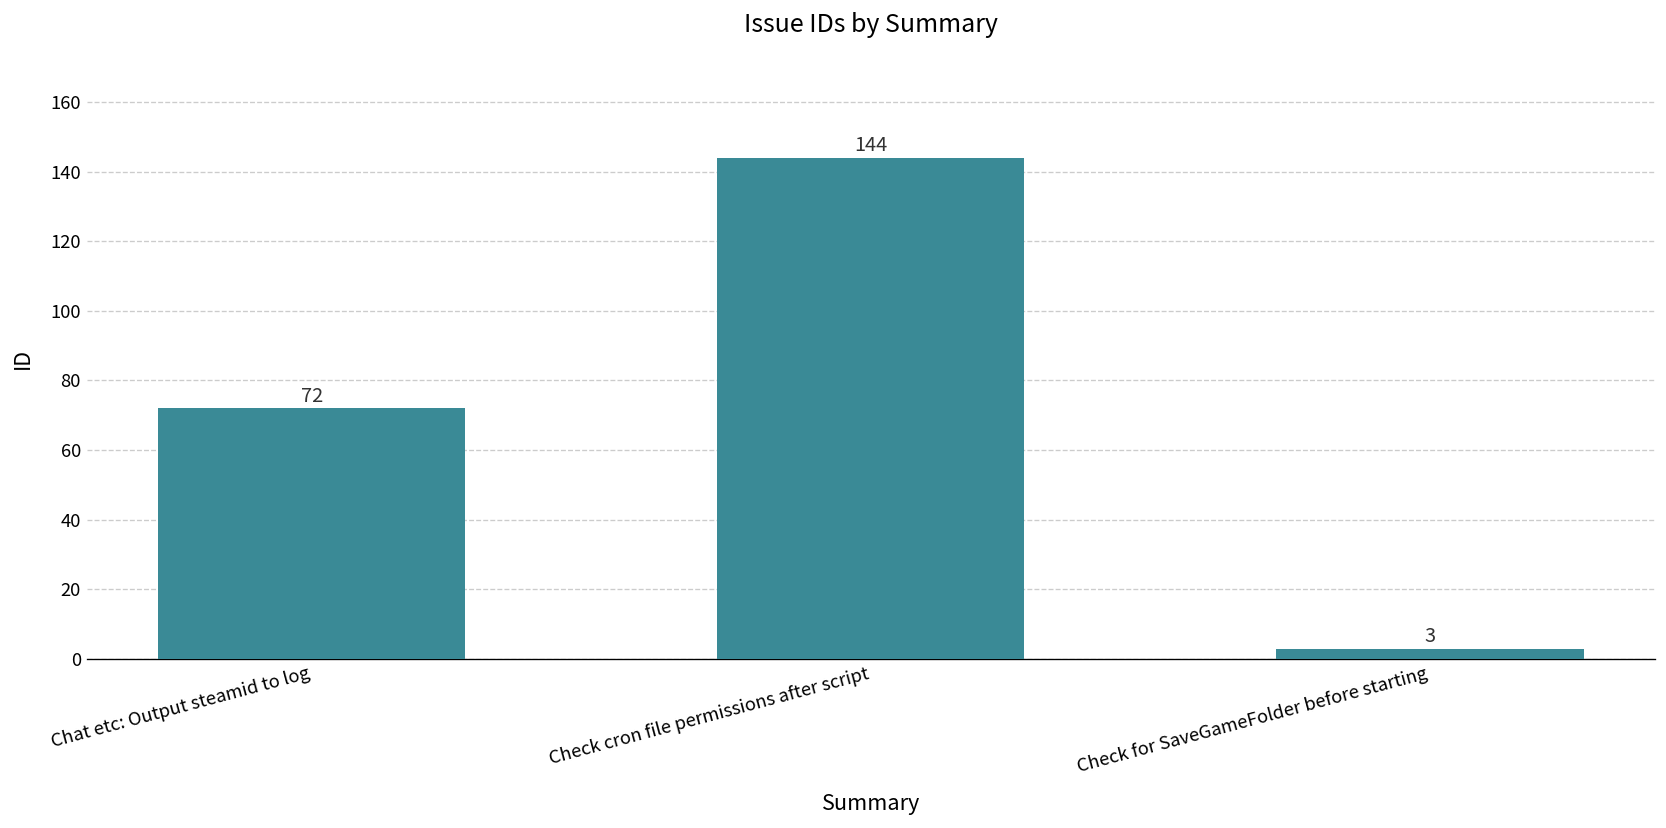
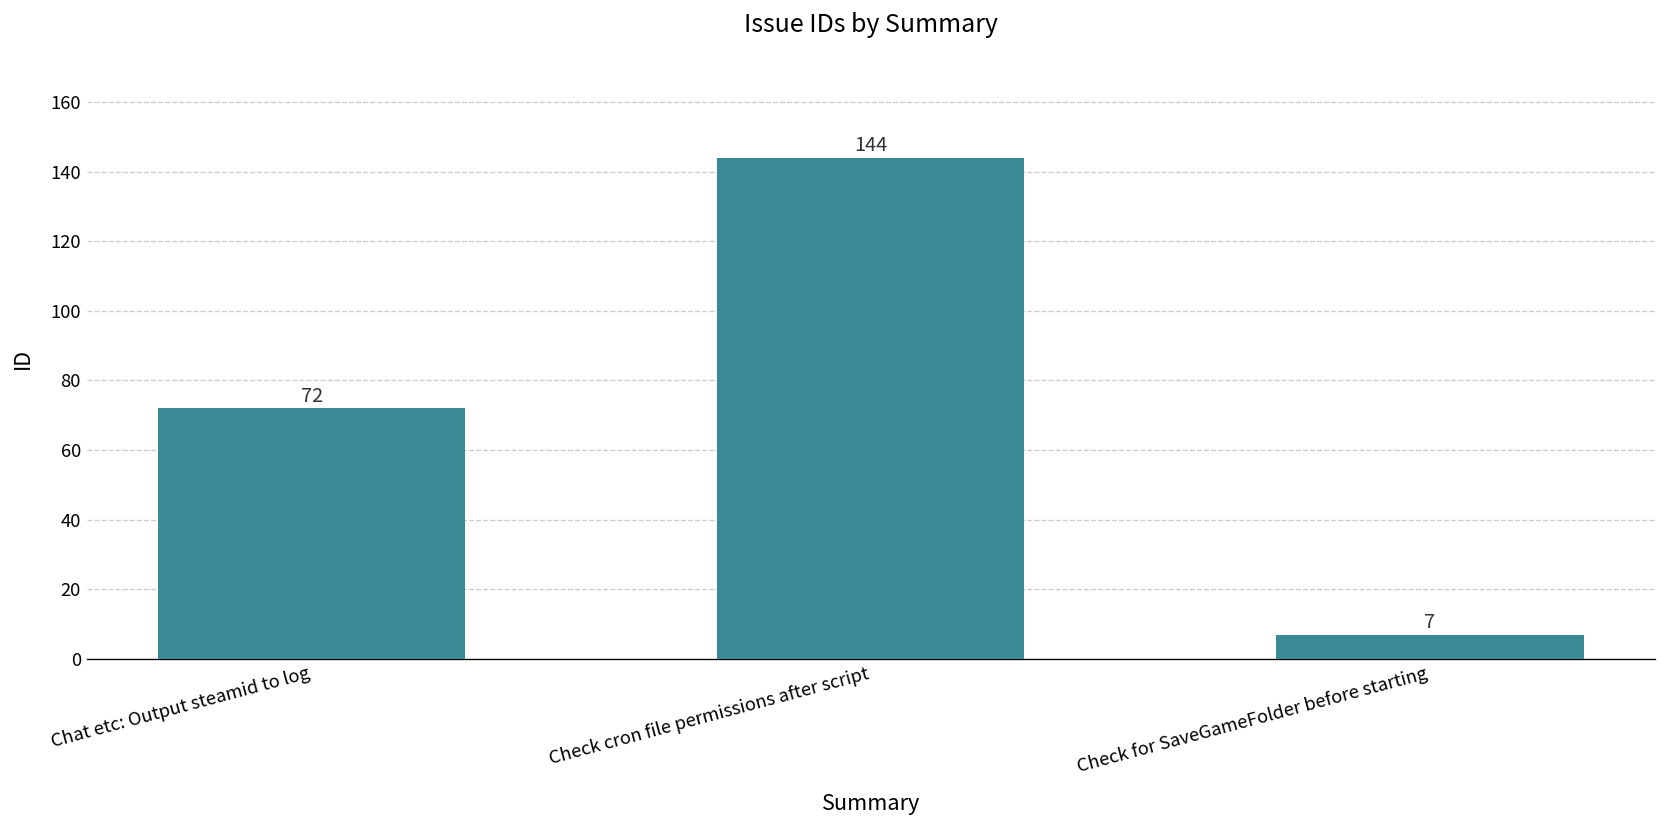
  {
    "Chat etc: Output steamid to log": 72,
    "Check cron file permissions after script": 144,
-   "Check for SaveGameFolder before starting": 3
+   "Check for SaveGameFolder before starting": 7
  }
